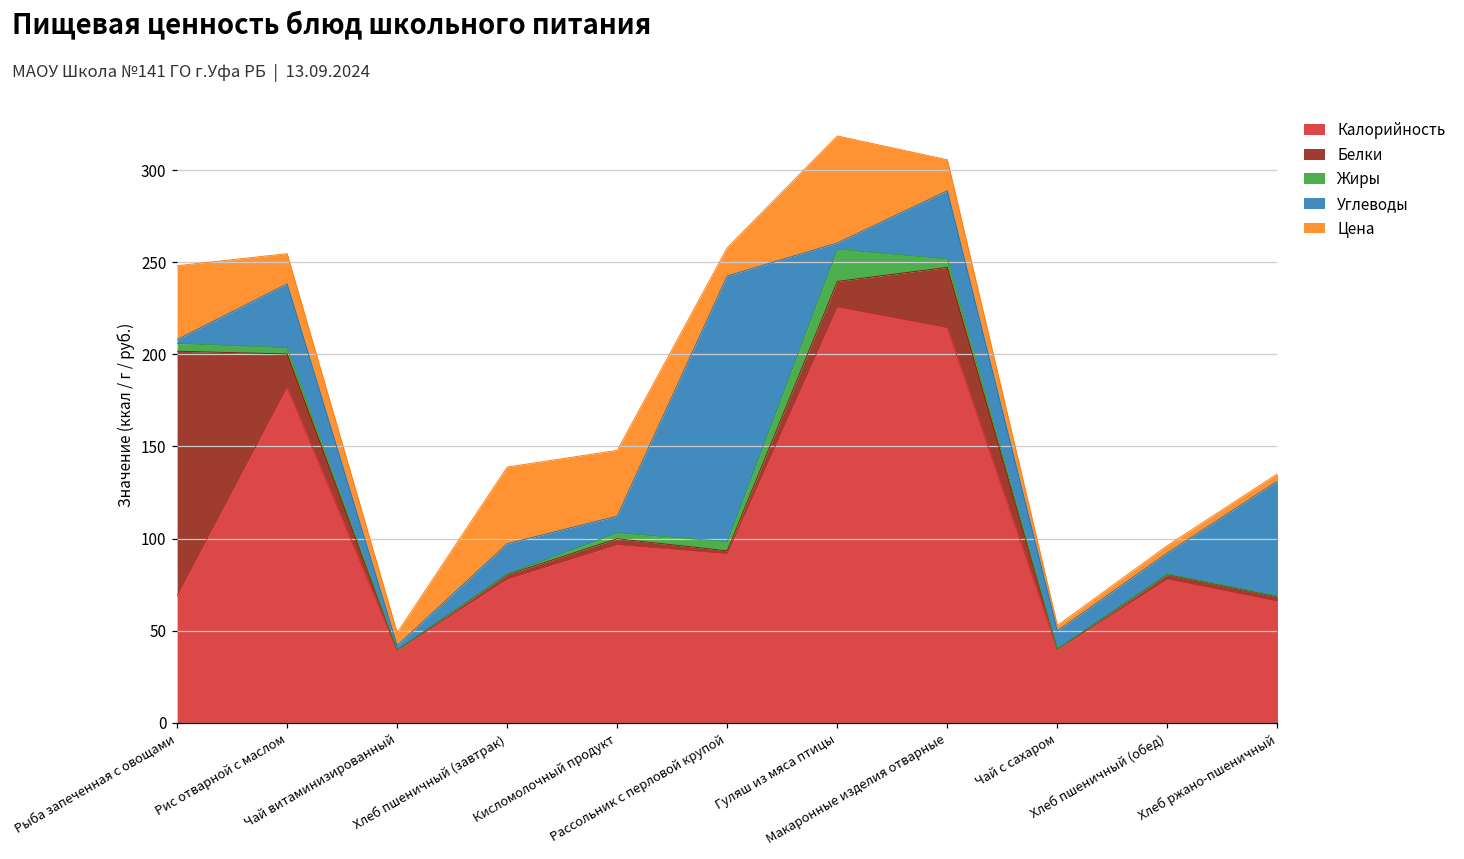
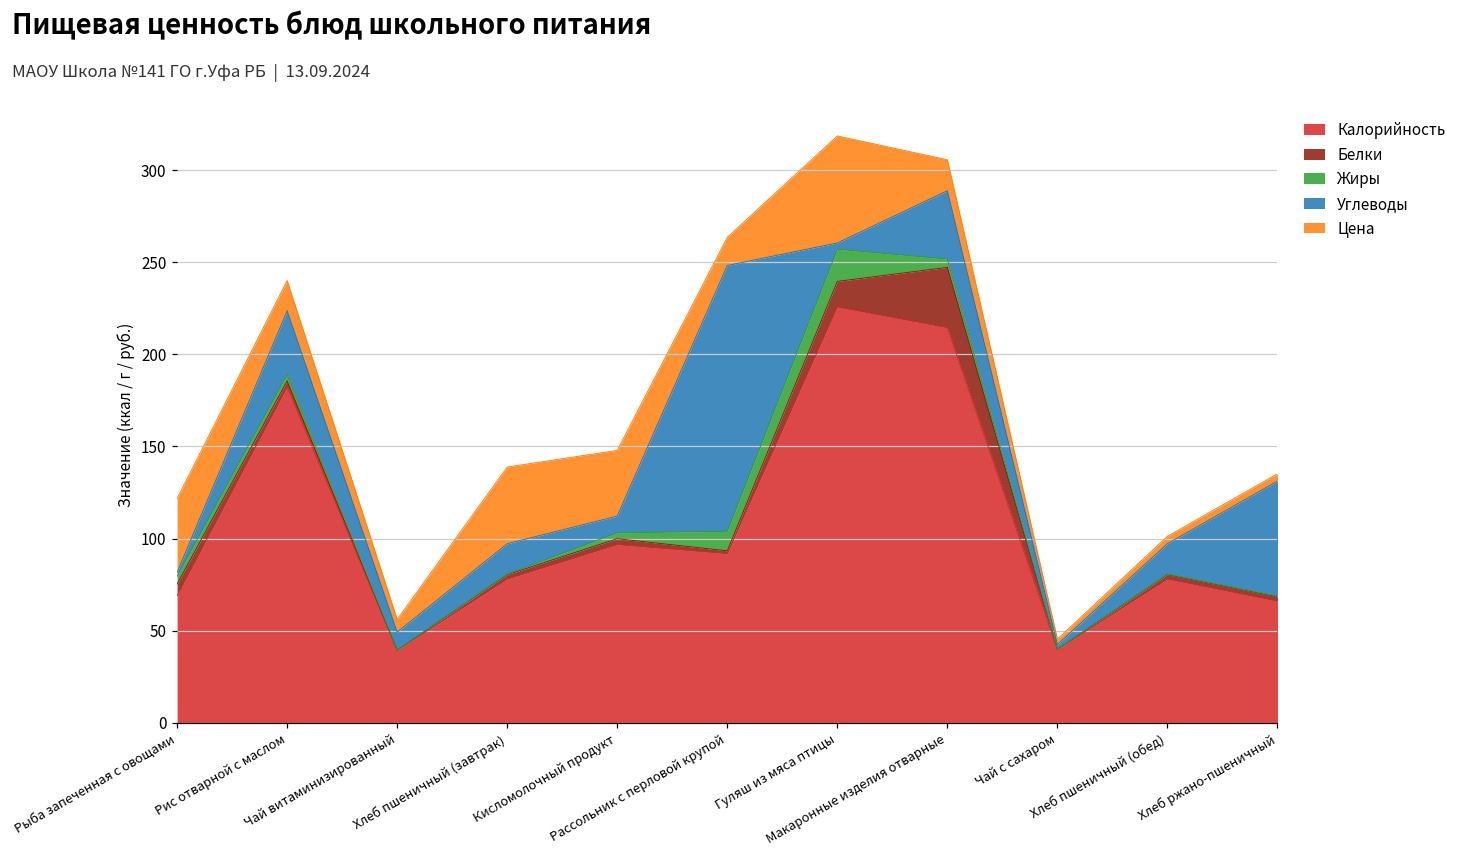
  {
    "Калорийность": {
      "Рыба запеченная с овощами": 69,
      "Рис отварной с маслом": 182,
      "Хлеб пшеничный (завтрак)": 78,
      "Кисломолочный продукт": 97,
      "Рассольник с перловой крупой": 92,
      "Гуляш из мяса птицы": 226,
      "Макаронные изделия отварные": 214,
      "Хлеб пшеничный (обед)": 78,
      "Хлеб ржано-пшеничный": 66
    },
    "Белки": {
-     "Рыба запеченная с овощами": 133,
-     "Рис отварной с маслом": 18,
+     "Рыба запеченная с овощами": 6,
+     "Рис отварной с маслом": 3,
      "Кисломолочный продукт": 3,
      "Рассольник с перловой крупой": 2,
      "Гуляш из мяса птицы": 14,
      "Макаронные изделия отварные": 33
    },
    "Жиры": {
      "Рыба запеченная с овощами": 4,
      "Рис отварной с маслом": 3,
      "Кисломолочный продукт": 3,
-     "Рассольник с перловой крупой": 5,
+     "Рассольник с перловой крупой": 11,
      "Гуляш из мяса птицы": 17,
      "Макаронные изделия отварные": 5
    },
    "Углеводы": {
      "Рыба запеченная с овощами": 2,
      "Рис отварной с маслом": 35,
-     "Чай витаминизированный": 3,
+     "Чай витаминизированный": 10,
      "Хлеб пшеничный (завтрак)": 17,
      "Кисломолочный продукт": 9,
      "Рассольник с перловой крупой": 144,
      "Гуляш из мяса птицы": 3,
      "Макаронные изделия отварные": 37,
-     "Чай с сахаром": 10,
-     "Хлеб пшеничный (обед)": 12,
+     "Чай с сахаром": 3,
+     "Хлеб пшеничный (обед)": 17,
      "Хлеб ржано-пшеничный": 62
    },
    "Цена": {
      "Рыба запеченная с овощами": 40,
      "Рис отварной с маслом": 16,
      "Чай витаминизированный": 7,
      "Хлеб пшеничный (завтрак)": 42,
      "Кисломолочный продукт": 36,
      "Рассольник с перловой крупой": 15,
      "Гуляш из мяса птицы": 58,
      "Макаронные изделия отварные": 17,
      "Чай с сахаром": 3,
      "Хлеб пшеничный (обед)": 4,
      "Хлеб ржано-пшеничный": 4
    }
  }
